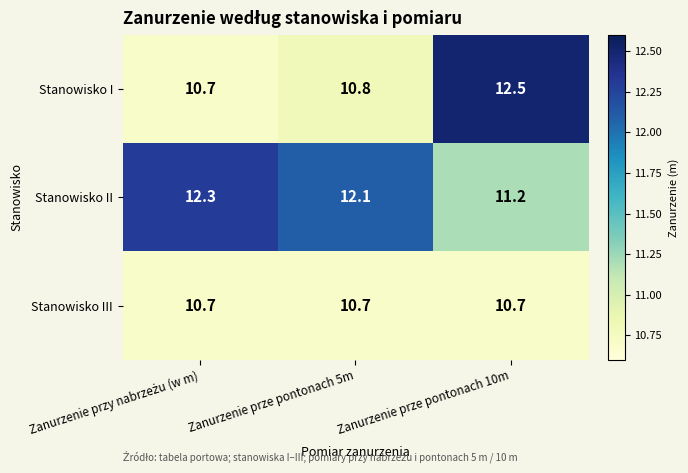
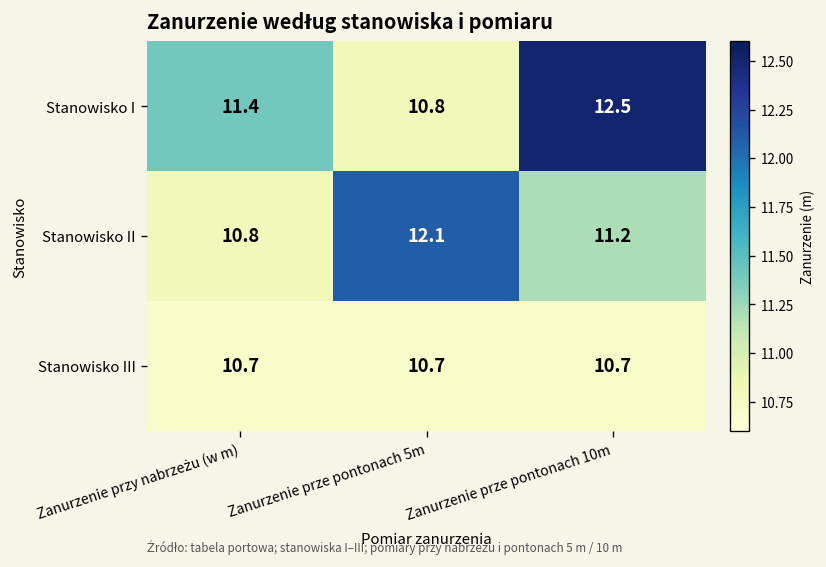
  {
    "Stanowisko I": {
-     "Zanurzenie przy nabrzeżu (w m)": 10.7,
+     "Zanurzenie przy nabrzeżu (w m)": 11.4,
      "Zanurzenie prze pontonach 5m": 10.8,
      "Zanurzenie prze pontonach 10m": 12.5
    },
    "Stanowisko II": {
-     "Zanurzenie przy nabrzeżu (w m)": 12.3,
+     "Zanurzenie przy nabrzeżu (w m)": 10.8,
      "Zanurzenie prze pontonach 5m": 12.1,
      "Zanurzenie prze pontonach 10m": 11.2
    },
    "Stanowisko III": {
      "Zanurzenie przy nabrzeżu (w m)": 10.7,
      "Zanurzenie prze pontonach 5m": 10.7,
      "Zanurzenie prze pontonach 10m": 10.7
    }
  }
